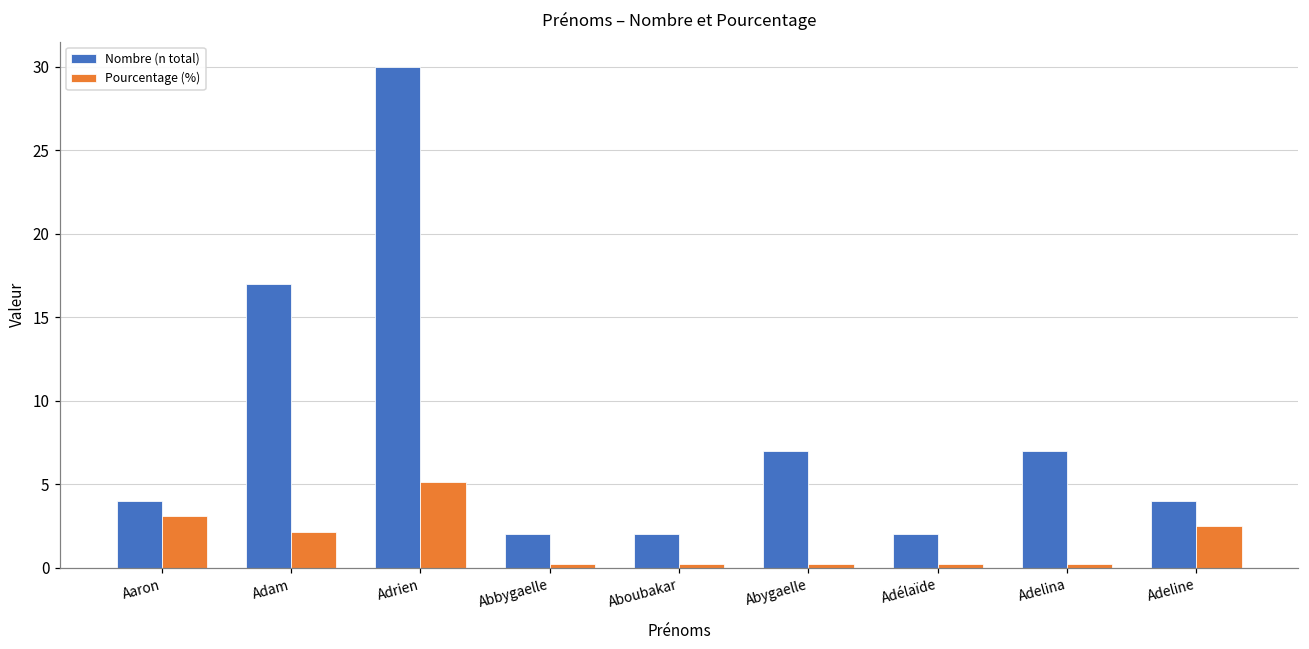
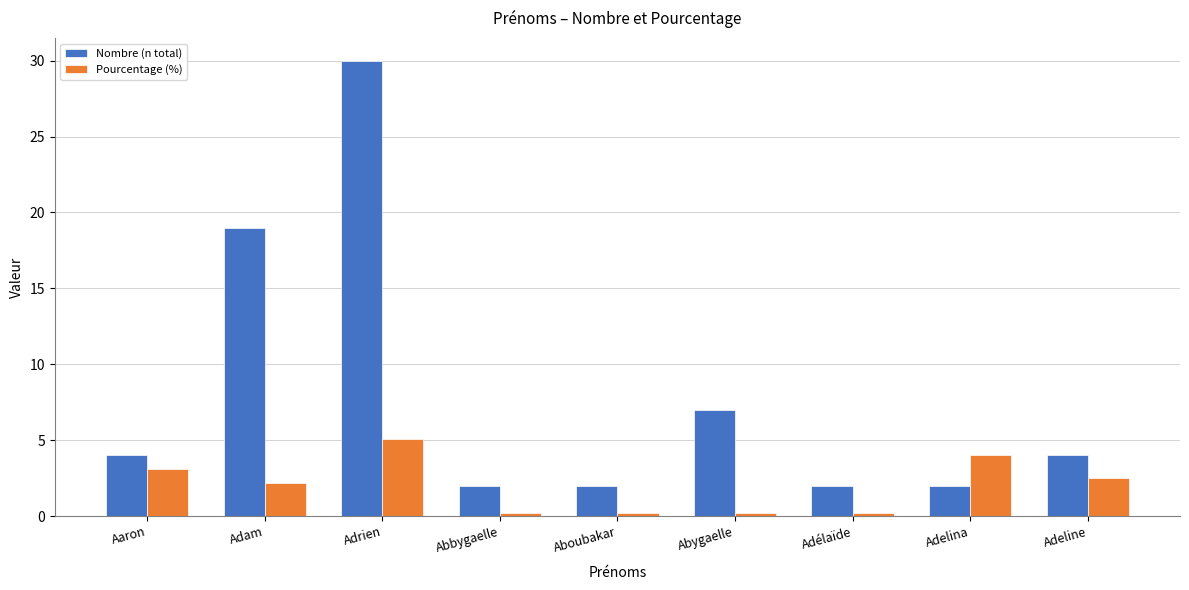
  {
    "Nombre (n total)": {
      "Aaron": 4,
-     "Adam": 17,
+     "Adam": 19,
      "Adrien": 30,
      "Abbygaelle": 2,
      "Aboubakar": 2,
      "Abygaelle": 7,
      "Adélaïde": 2,
-     "Adelina": 7,
+     "Adelina": 2,
      "Adeline": 4
    },
    "Pourcentage (%)": {
      "Aaron": 3.1,
      "Adam": 2.2,
      "Adrien": 5.1,
      "Abbygaelle": 0.2,
      "Aboubakar": 0.2,
      "Abygaelle": 0.2,
      "Adélaïde": 0.2,
-     "Adelina": 0.2,
+     "Adelina": 4.0,
      "Adeline": 2.5
    }
  }
